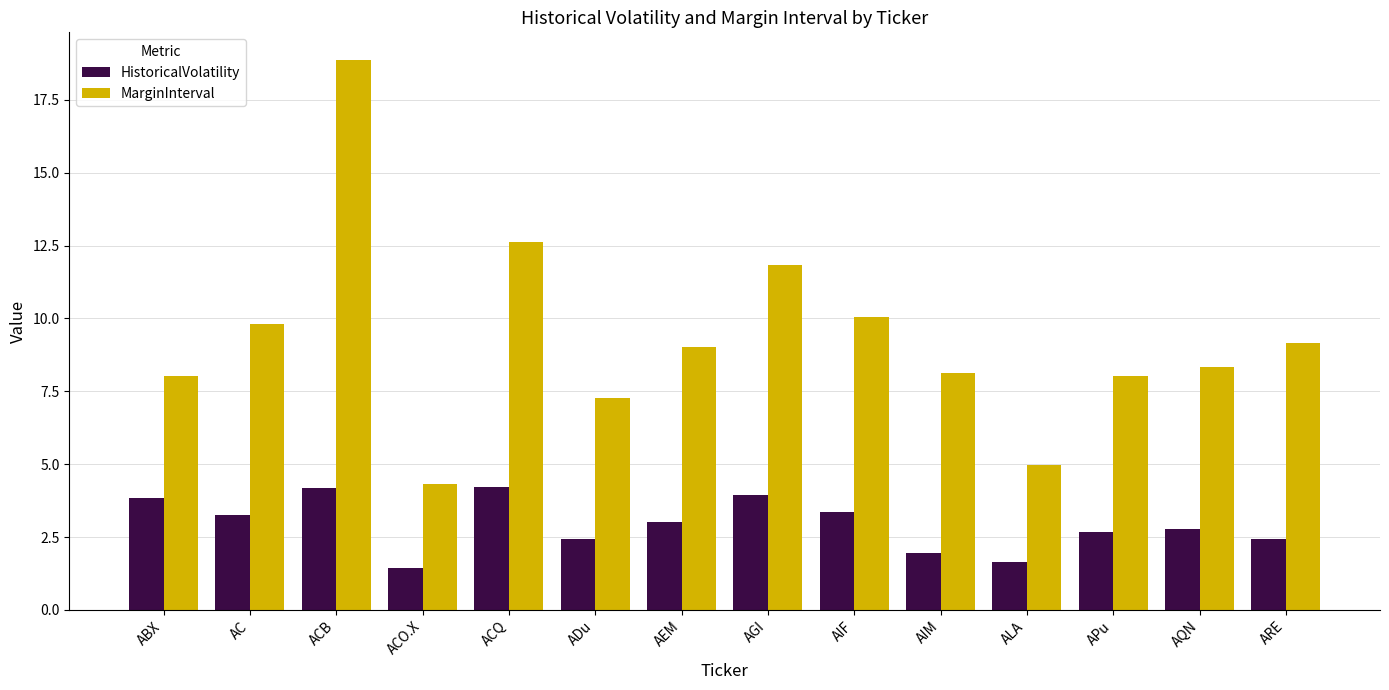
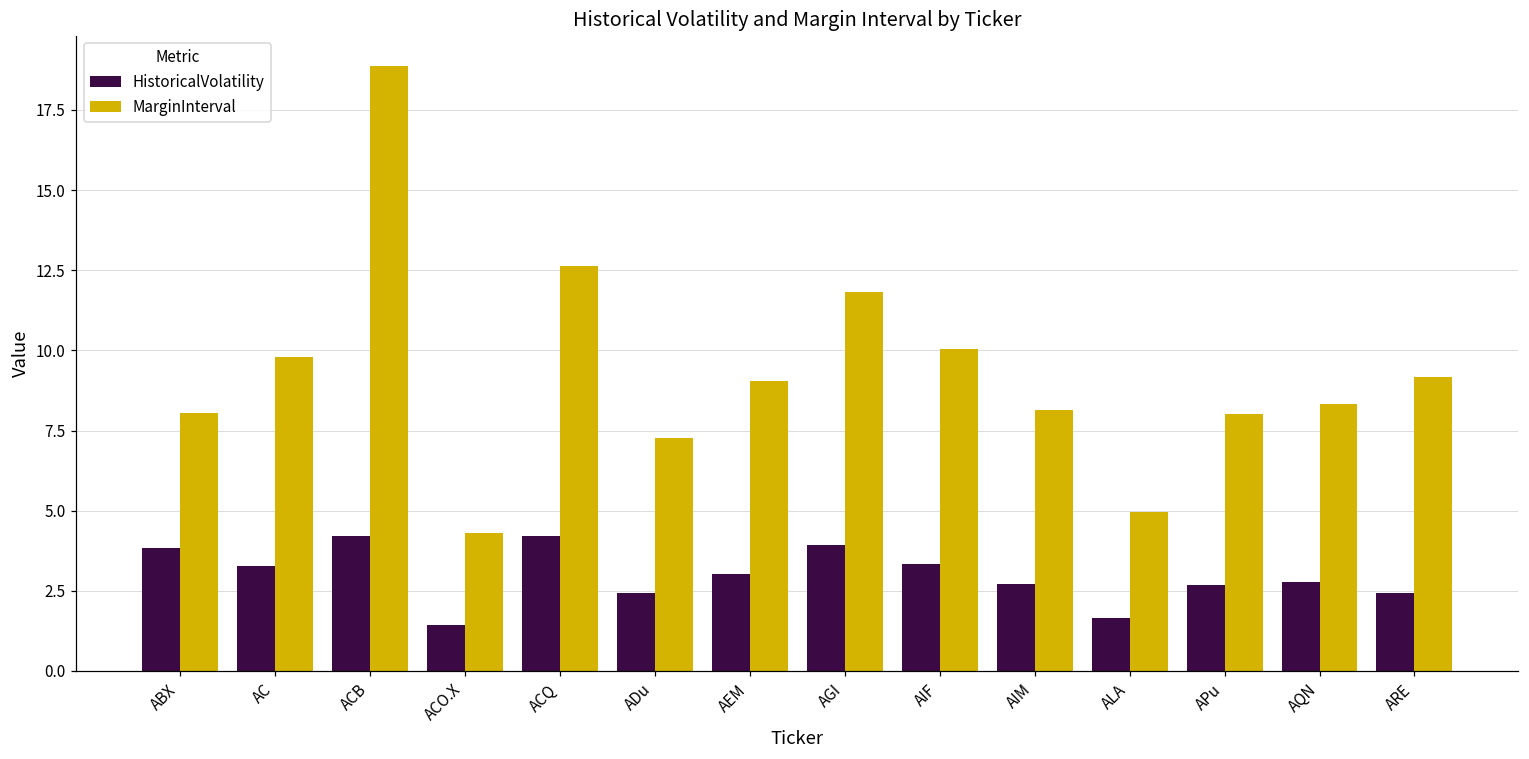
  {
    "HistoricalVolatility": {
      "ABX": 3.8,
      "AC": 3.3,
      "ACB": 4.2,
      "ACO.X": 1.4,
      "ACQ": 4.2,
      "ADu": 2.4,
      "AEM": 3.0,
      "AGI": 3.9,
      "AIF": 3.4,
-     "AIM": 2.0,
+     "AIM": 2.7,
      "ALA": 1.7,
      "APu": 2.7,
      "AQN": 2.8,
      "ARE": 2.4
    },
    "MarginInterval": {
      "ABX": 8.0,
      "AC": 9.8,
      "ACB": 18.9,
      "ACO.X": 4.3,
      "ACQ": 12.6,
      "ADu": 7.3,
      "AEM": 9.0,
      "AGI": 11.8,
      "AIF": 10.1,
      "AIM": 8.1,
      "ALA": 5.0,
      "APu": 8.0,
      "AQN": 8.3,
      "ARE": 9.2
    }
  }
